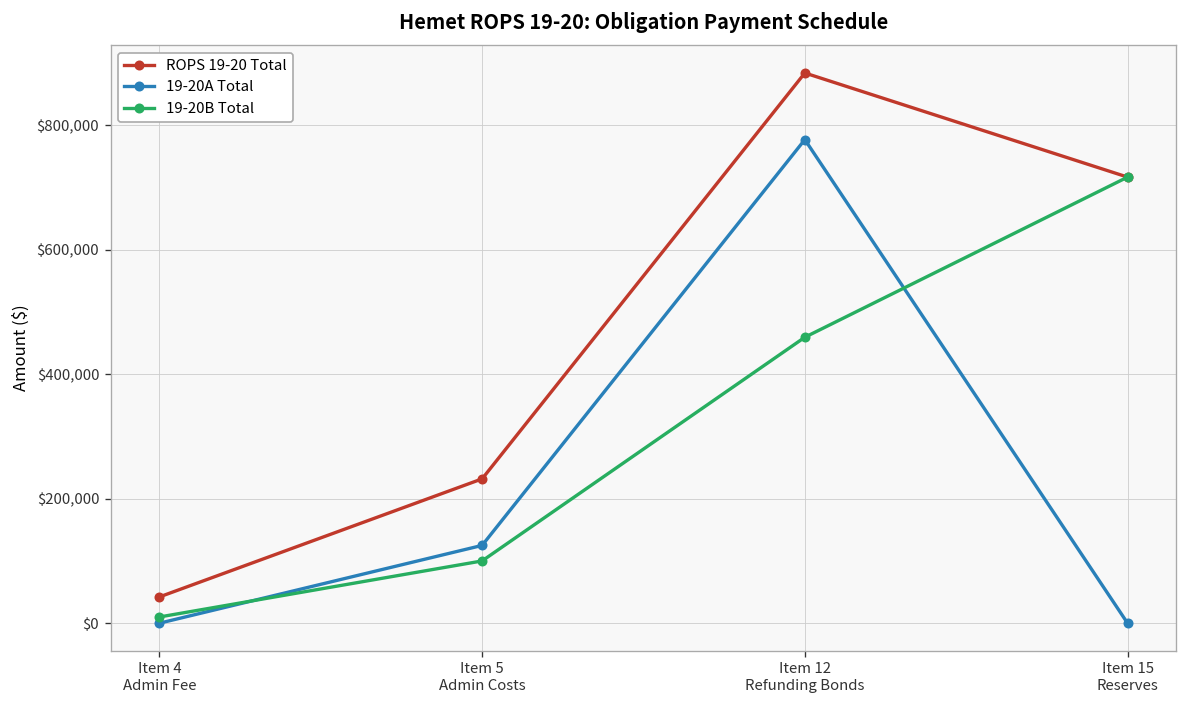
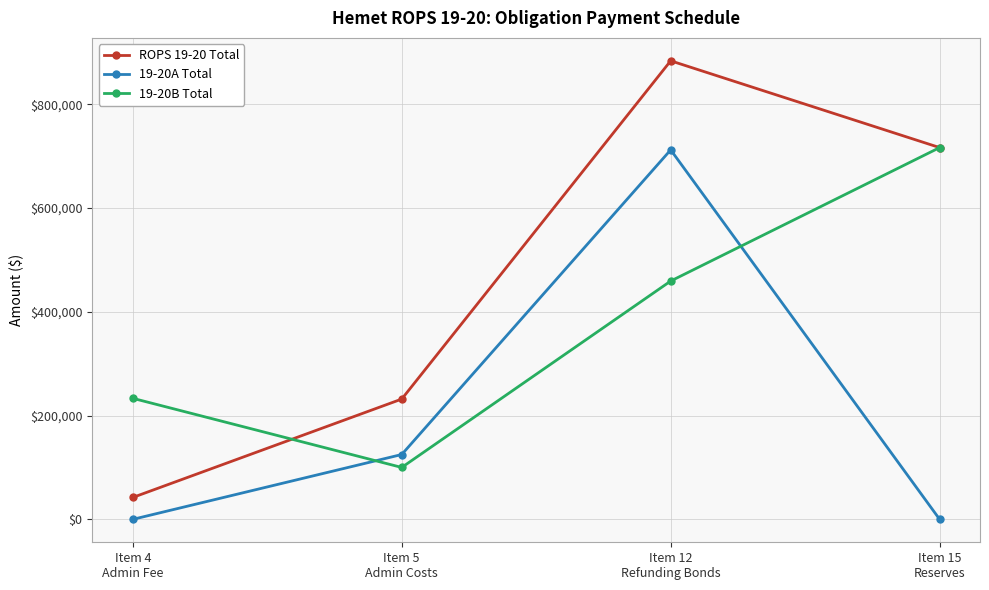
  {
    "ROPS 19-20 Total": {
      "Item 4 Admin Fee": "$40,000",
      "Item 5 Admin Costs": "$230,000",
      "Item 12 Refunding Bonds": "$880,000"
    },
    "19-20A Total": {
      "Item 4 Admin Fee": "$0",
      "Item 5 Admin Costs": "$130,000",
-     "Item 12 Refunding Bonds": "$780,000",
+     "Item 12 Refunding Bonds": "$710,000",
      "Item 15 Reserves": "$0"
    },
    "19-20B Total": {
-     "Item 4 Admin Fee": "$10,000",
+     "Item 4 Admin Fee": "$230,000",
      "Item 5 Admin Costs": "$100,000",
      "Item 12 Refunding Bonds": "$460,000"
    }
  }
